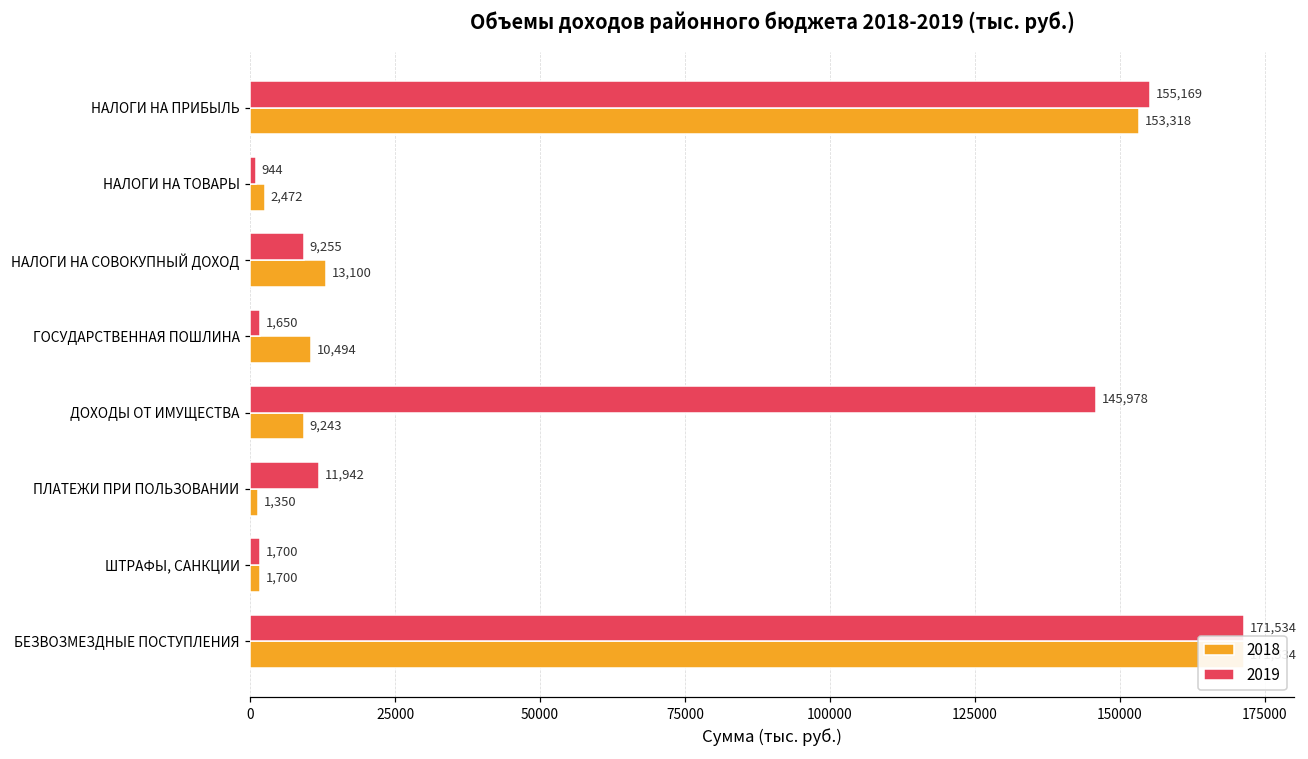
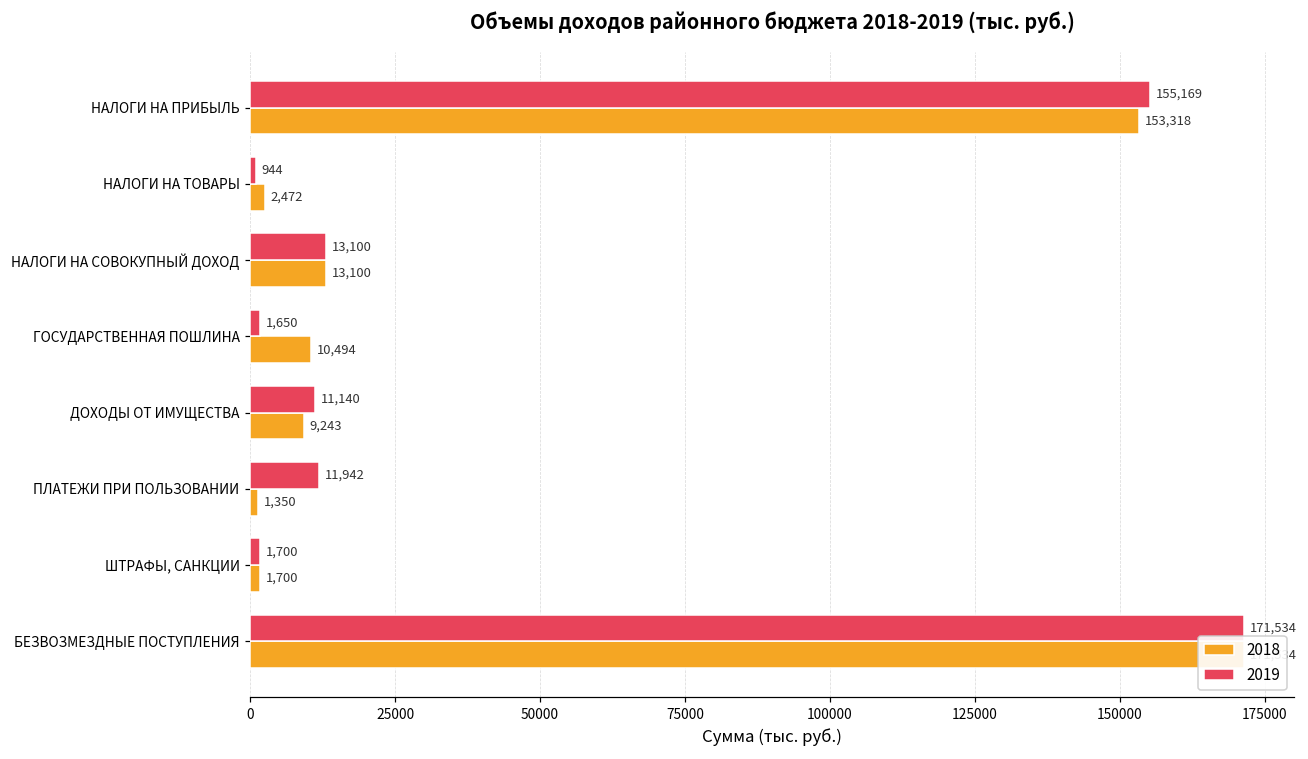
  {
    "2018": {
      "НАЛОГИ НА ПРИБЫЛЬ": "153,318",
      "НАЛОГИ НА ТОВАРЫ": "2,472",
      "НАЛОГИ НА СОВОКУПНЫЙ ДОХОД": "13,100",
      "ГОСУДАРСТВЕННАЯ ПОШЛИНА": "10,494",
      "ДОХОДЫ ОТ ИМУЩЕСТВА": "9,243",
      "ПЛАТЕЖИ ПРИ ПОЛЬЗОВАНИИ": "1,350",
      "ШТРАФЫ, САНКЦИИ": "1,700"
    },
    "2019": {
      "НАЛОГИ НА ПРИБЫЛЬ": "155,169",
      "НАЛОГИ НА ТОВАРЫ": "944",
-     "НАЛОГИ НА СОВОКУПНЫЙ ДОХОД": "9,255",
+     "НАЛОГИ НА СОВОКУПНЫЙ ДОХОД": "13,100",
      "ГОСУДАРСТВЕННАЯ ПОШЛИНА": "1,650",
-     "ДОХОДЫ ОТ ИМУЩЕСТВА": "145,978",
+     "ДОХОДЫ ОТ ИМУЩЕСТВА": "11,140",
      "ПЛАТЕЖИ ПРИ ПОЛЬЗОВАНИИ": "11,942",
      "ШТРАФЫ, САНКЦИИ": "1,700",
      "БЕЗВОЗМЕЗДНЫЕ ПОСТУПЛЕНИЯ": "171,534"
    }
  }
